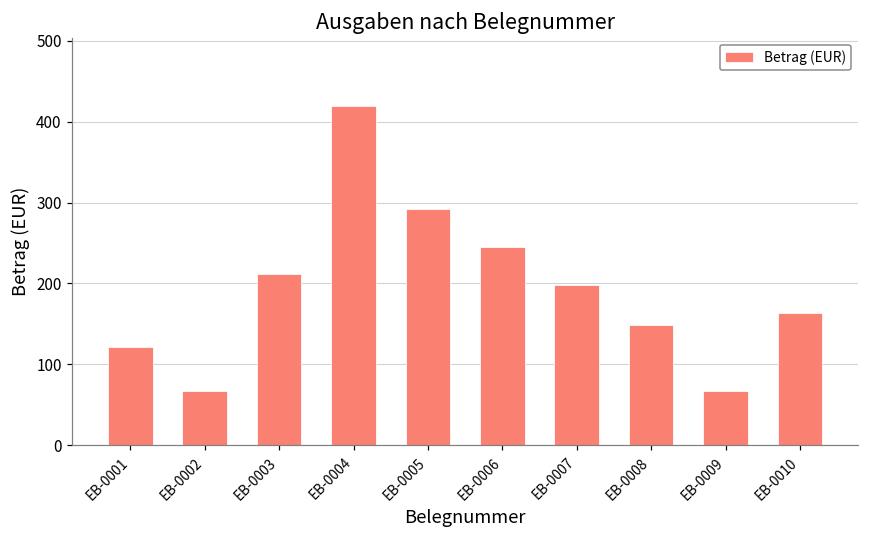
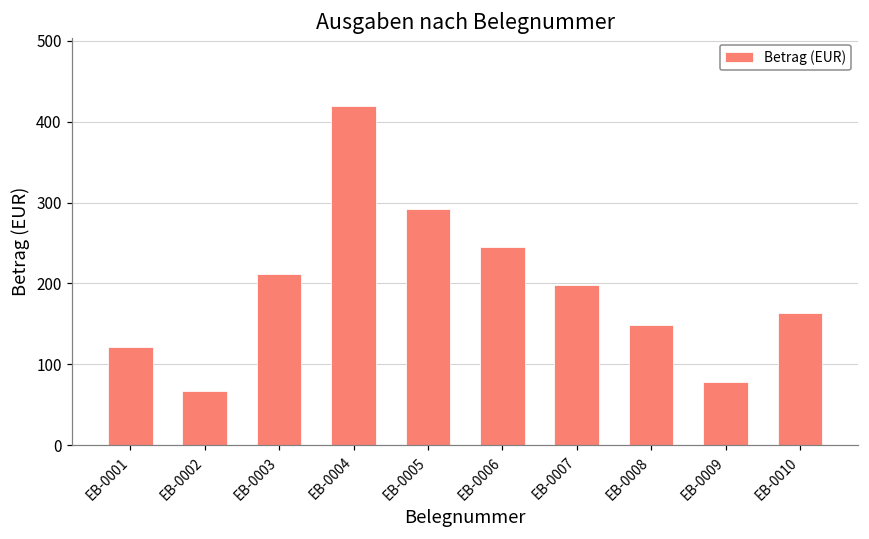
  {
    "EB-0001": 120,
    "EB-0002": 70,
    "EB-0003": 210,
    "EB-0004": 420,
    "EB-0005": 290,
    "EB-0006": 250,
    "EB-0007": 200,
    "EB-0008": 150,
-   "EB-0009": 70,
+   "EB-0009": 80,
    "EB-0010": 160
  }
